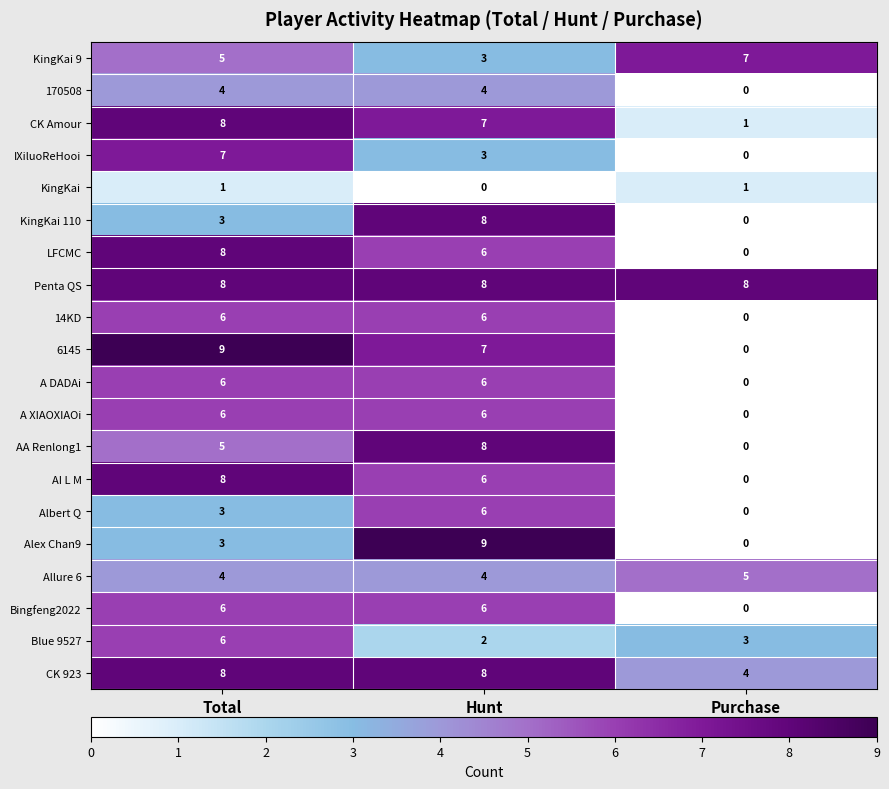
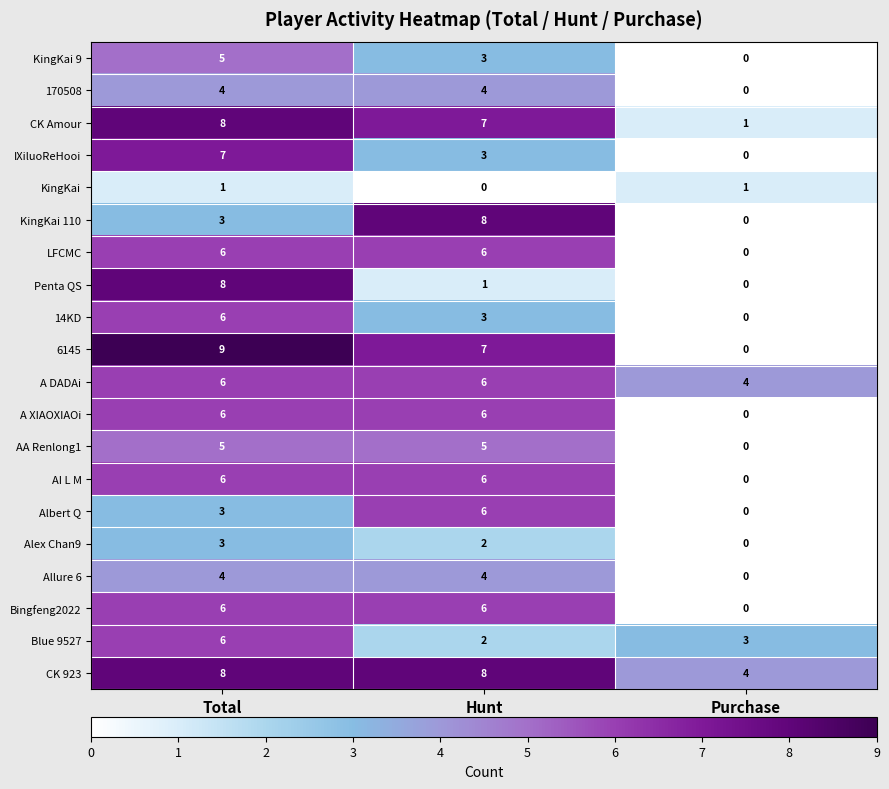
  {
    "KingKai 9": {
      "Total": 5,
      "Hunt": 3,
-     "Purchase": 7
+     "Purchase": 0
    },
    "170508": {
      "Total": 4,
      "Hunt": 4,
      "Purchase": 0
    },
    "CK Amour": {
      "Total": 8,
      "Hunt": 7,
      "Purchase": 1
    },
    "IXiluoReHooi": {
      "Total": 7,
      "Hunt": 3,
      "Purchase": 0
    },
    "KingKai": {
      "Total": 1,
      "Hunt": 0,
      "Purchase": 1
    },
    "KingKai 110": {
      "Total": 3,
      "Hunt": 8,
      "Purchase": 0
    },
    "LFCMC": {
-     "Total": 8,
+     "Total": 6,
      "Hunt": 6,
      "Purchase": 0
    },
    "Penta QS": {
      "Total": 8,
-     "Hunt": 8,
-     "Purchase": 8
+     "Hunt": 1,
+     "Purchase": 0
    },
    "14KD": {
      "Total": 6,
-     "Hunt": 6,
+     "Hunt": 3,
      "Purchase": 0
    },
    "6145": {
      "Total": 9,
      "Hunt": 7,
      "Purchase": 0
    },
    "A DADAi": {
      "Total": 6,
      "Hunt": 6,
-     "Purchase": 0
+     "Purchase": 4
    },
    "A XIAOXIAOi": {
      "Total": 6,
      "Hunt": 6,
      "Purchase": 0
    },
    "AA Renlong1": {
      "Total": 5,
-     "Hunt": 8,
+     "Hunt": 5,
      "Purchase": 0
    },
    "AI L M": {
-     "Total": 8,
+     "Total": 6,
      "Hunt": 6,
      "Purchase": 0
    },
    "Albert Q": {
      "Total": 3,
      "Hunt": 6,
      "Purchase": 0
    },
    "Alex Chan9": {
      "Total": 3,
-     "Hunt": 9,
+     "Hunt": 2,
      "Purchase": 0
    },
    "Allure 6": {
      "Total": 4,
      "Hunt": 4,
-     "Purchase": 5
+     "Purchase": 0
    },
    "Bingfeng2022": {
      "Total": 6,
      "Hunt": 6,
      "Purchase": 0
    },
    "Blue 9527": {
      "Total": 6,
      "Hunt": 2,
      "Purchase": 3
    },
    "CK 923": {
      "Total": 8,
      "Hunt": 8,
      "Purchase": 4
    }
  }
